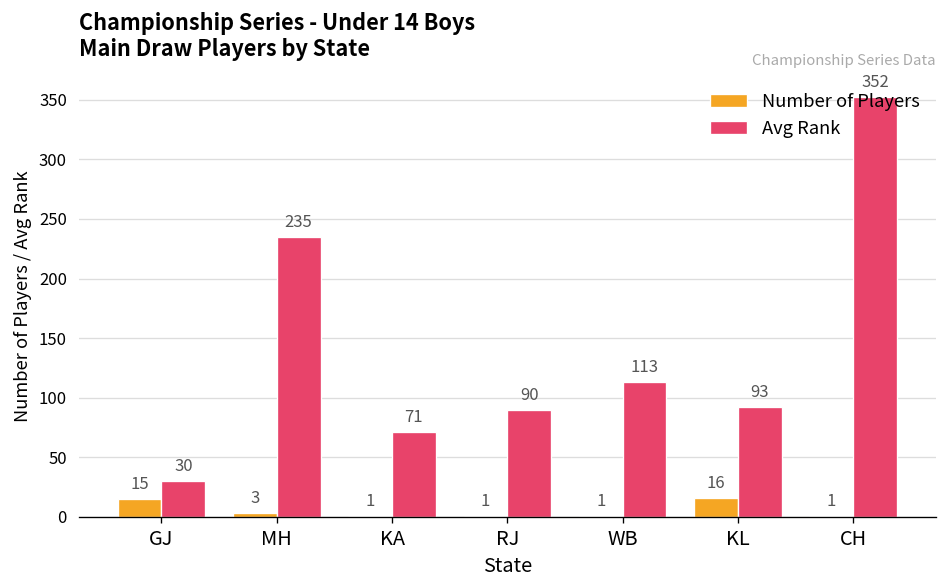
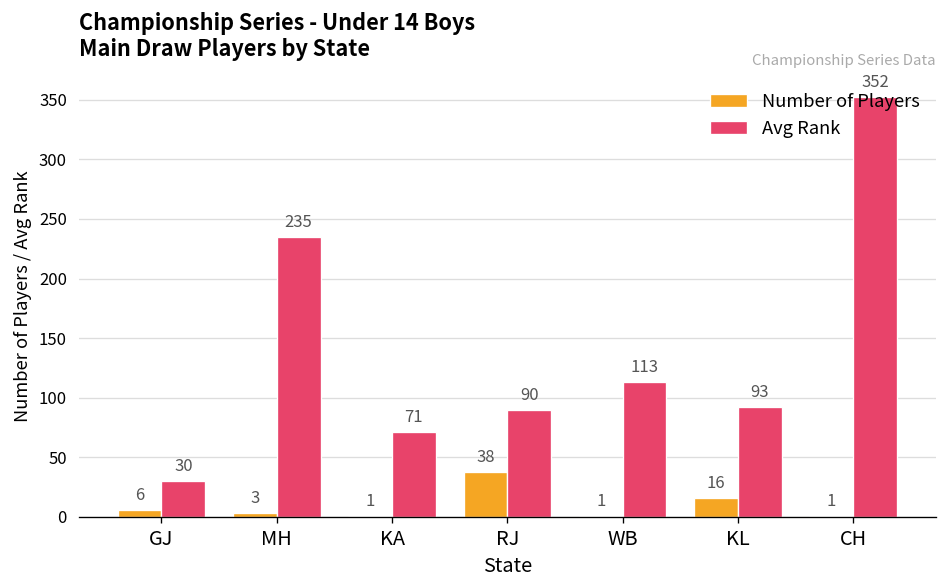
  {
    "Number of Players": {
-     "GJ": 15,
+     "GJ": 6,
      "MH": 3,
      "KA": 1,
-     "RJ": 1,
+     "RJ": 38,
      "WB": 1,
      "KL": 16,
      "CH": 1
    },
    "Avg Rank": {
      "GJ": 30,
      "MH": 235,
      "KA": 71,
      "RJ": 90,
      "WB": 113,
      "KL": 93,
      "CH": 352
    }
  }
